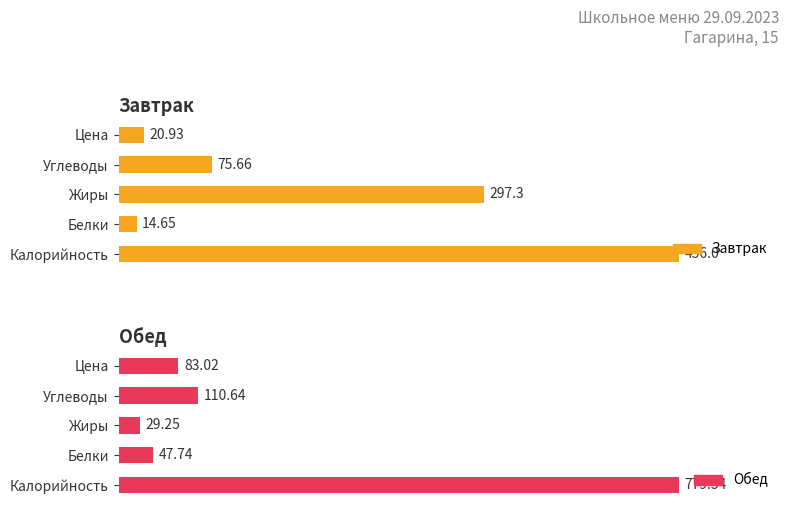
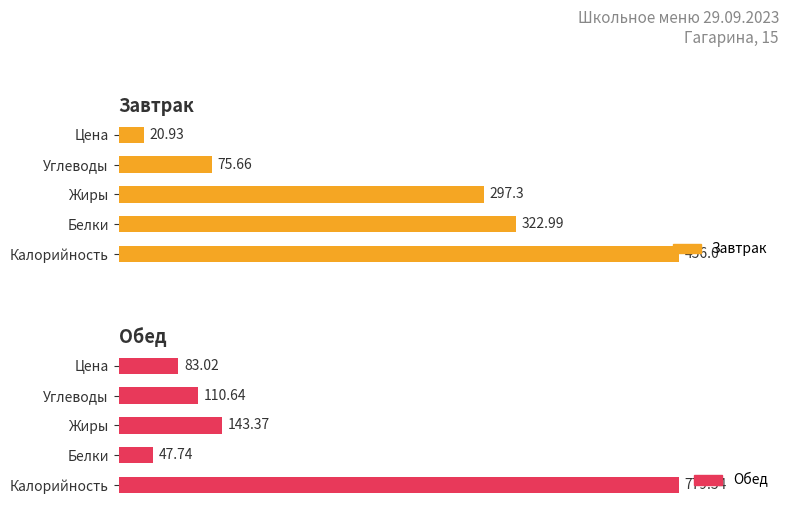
  {
    "Завтрак": {
      "Цена": 20.93,
      "Углеводы": 75.66,
      "Жиры": 297.3,
-     "Белки": 14.65,
+     "Белки": 322.99,
      "Калорийность": 456.0
    },
    "Обед": {
      "Цена": 83.02,
      "Углеводы": 110.64,
-     "Жиры": 29.25,
+     "Жиры": 143.37,
      "Белки": 47.74,
      "Калорийность": 779.54
    }
  }
